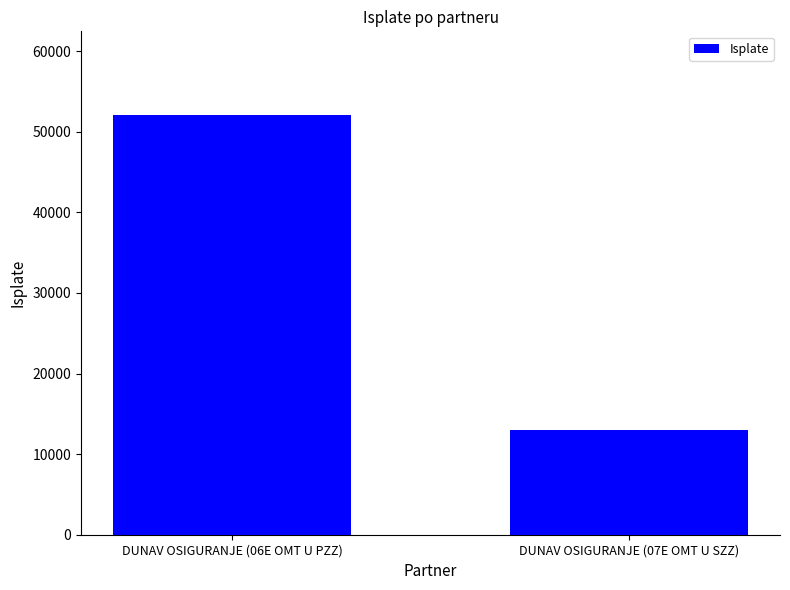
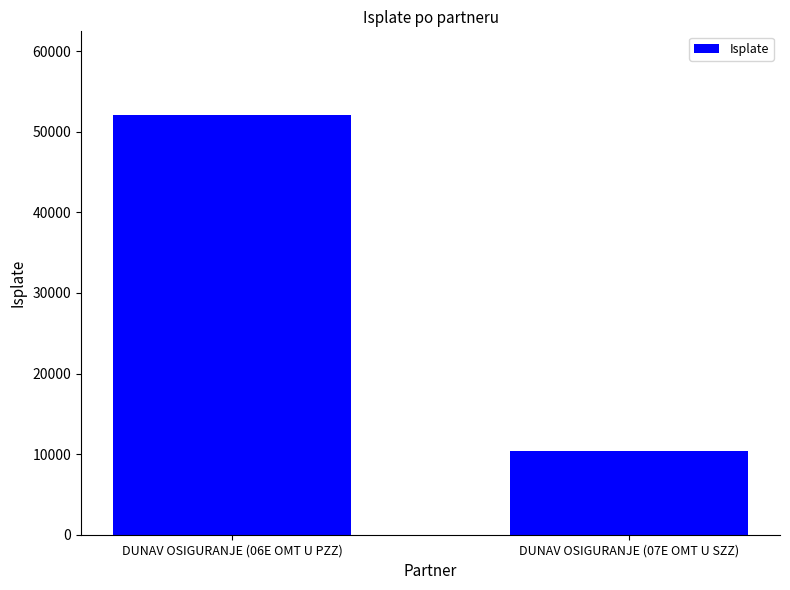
  {
    "DUNAV OSIGURANJE (06E OMT U PZZ)": 52000,
-   "DUNAV OSIGURANJE (07E OMT U SZZ)": 13000
+   "DUNAV OSIGURANJE (07E OMT U SZZ)": 10000
  }
